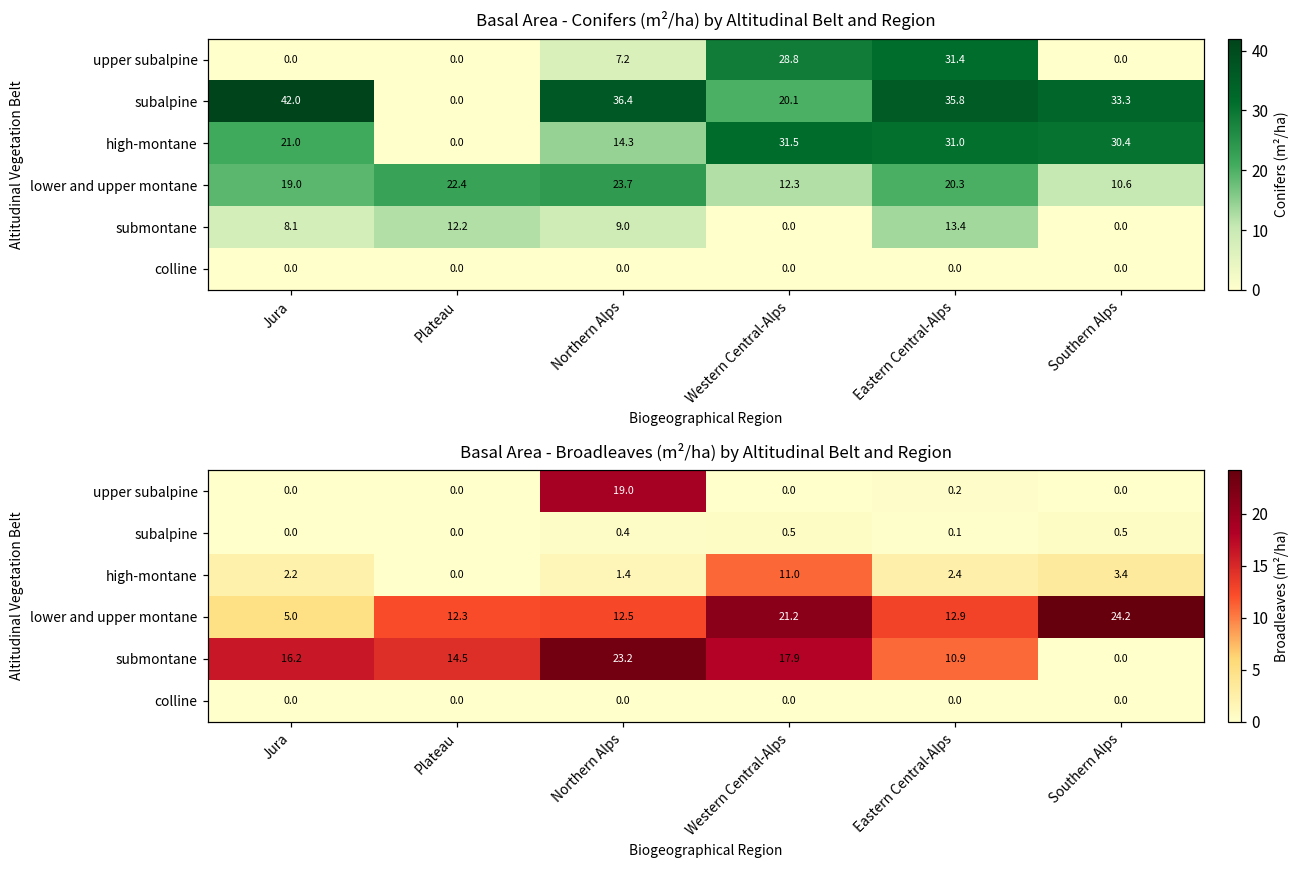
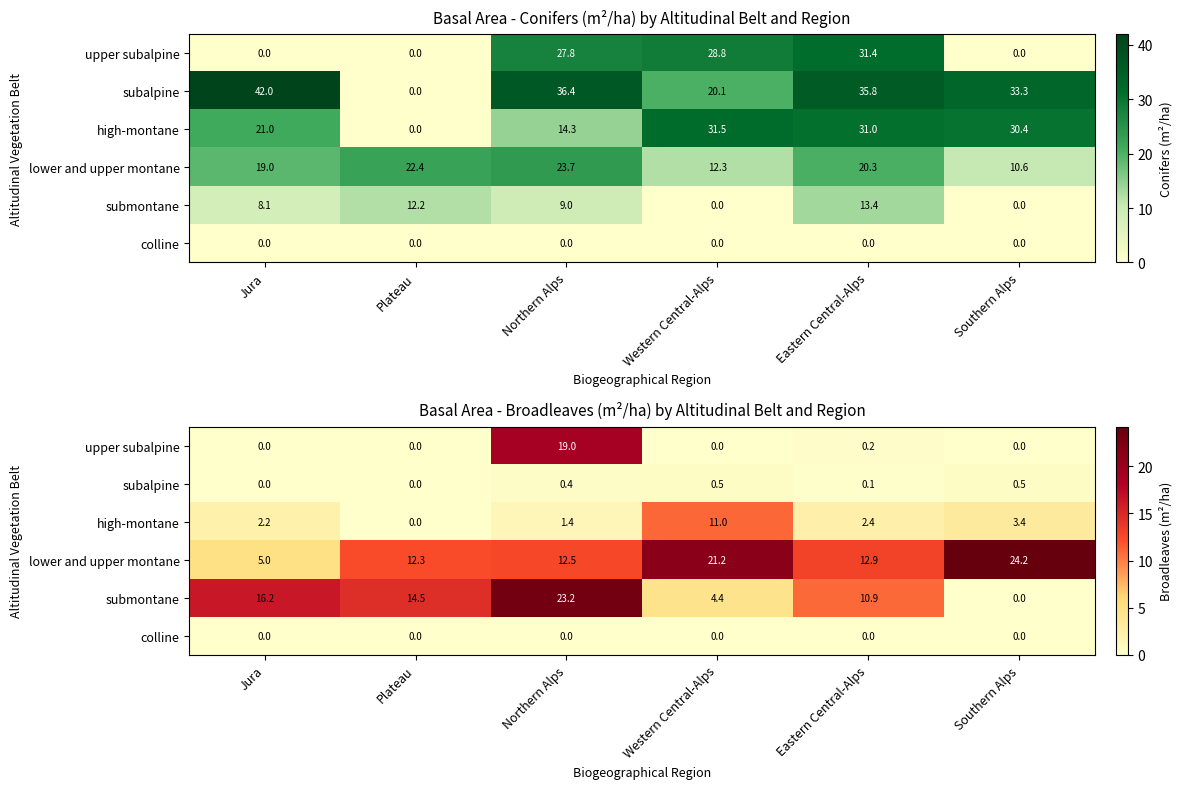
  {
    "Basal Area - Conifers (m²/ha) by Altitudinal Belt and Region": {
      "upper subalpine": {
        "Jura": 0.0,
        "Plateau": 0.0,
-       "Northern Alps": 7.2,
+       "Northern Alps": 27.8,
        "Western Central-Alps": 28.8,
        "Eastern Central-Alps": 31.4,
        "Southern Alps": 0.0
      },
      "subalpine": {
        "Jura": 42.0,
        "Plateau": 0.0,
        "Northern Alps": 36.4,
        "Western Central-Alps": 20.1,
        "Eastern Central-Alps": 35.8,
        "Southern Alps": 33.3
      },
      "high-montane": {
        "Jura": 21.0,
        "Plateau": 0.0,
        "Northern Alps": 14.3,
        "Western Central-Alps": 31.5,
        "Eastern Central-Alps": 31.0,
        "Southern Alps": 30.4
      },
      "lower and upper montane": {
        "Jura": 19.0,
        "Plateau": 22.4,
        "Northern Alps": 23.7,
        "Western Central-Alps": 12.3,
        "Eastern Central-Alps": 20.3,
        "Southern Alps": 10.6
      },
      "submontane": {
        "Jura": 8.1,
        "Plateau": 12.2,
        "Northern Alps": 9.0,
        "Western Central-Alps": 0.0,
        "Eastern Central-Alps": 13.4,
        "Southern Alps": 0.0
      },
      "colline": {
        "Jura": 0.0,
        "Plateau": 0.0,
        "Northern Alps": 0.0,
        "Western Central-Alps": 0.0,
        "Eastern Central-Alps": 0.0,
        "Southern Alps": 0.0
      }
    },
    "Basal Area - Broadleaves (m²/ha) by Altitudinal Belt and Region": {
      "upper subalpine": {
        "Jura": 0.0,
        "Plateau": 0.0,
        "Northern Alps": 19.0,
        "Western Central-Alps": 0.0,
        "Eastern Central-Alps": 0.2,
        "Southern Alps": 0.0
      },
      "subalpine": {
        "Jura": 0.0,
        "Plateau": 0.0,
        "Northern Alps": 0.4,
        "Western Central-Alps": 0.5,
        "Eastern Central-Alps": 0.1,
        "Southern Alps": 0.5
      },
      "high-montane": {
        "Jura": 2.2,
        "Plateau": 0.0,
        "Northern Alps": 1.4,
        "Western Central-Alps": 11.0,
        "Eastern Central-Alps": 2.4,
        "Southern Alps": 3.4
      },
      "lower and upper montane": {
        "Jura": 5.0,
        "Plateau": 12.3,
        "Northern Alps": 12.5,
        "Western Central-Alps": 21.2,
        "Eastern Central-Alps": 12.9,
        "Southern Alps": 24.2
      },
      "submontane": {
        "Jura": 16.2,
        "Plateau": 14.5,
        "Northern Alps": 23.2,
-       "Western Central-Alps": 17.9,
+       "Western Central-Alps": 4.4,
        "Eastern Central-Alps": 10.9,
        "Southern Alps": 0.0
      },
      "colline": {
        "Jura": 0.0,
        "Plateau": 0.0,
        "Northern Alps": 0.0,
        "Western Central-Alps": 0.0,
        "Eastern Central-Alps": 0.0,
        "Southern Alps": 0.0
      }
    }
  }
